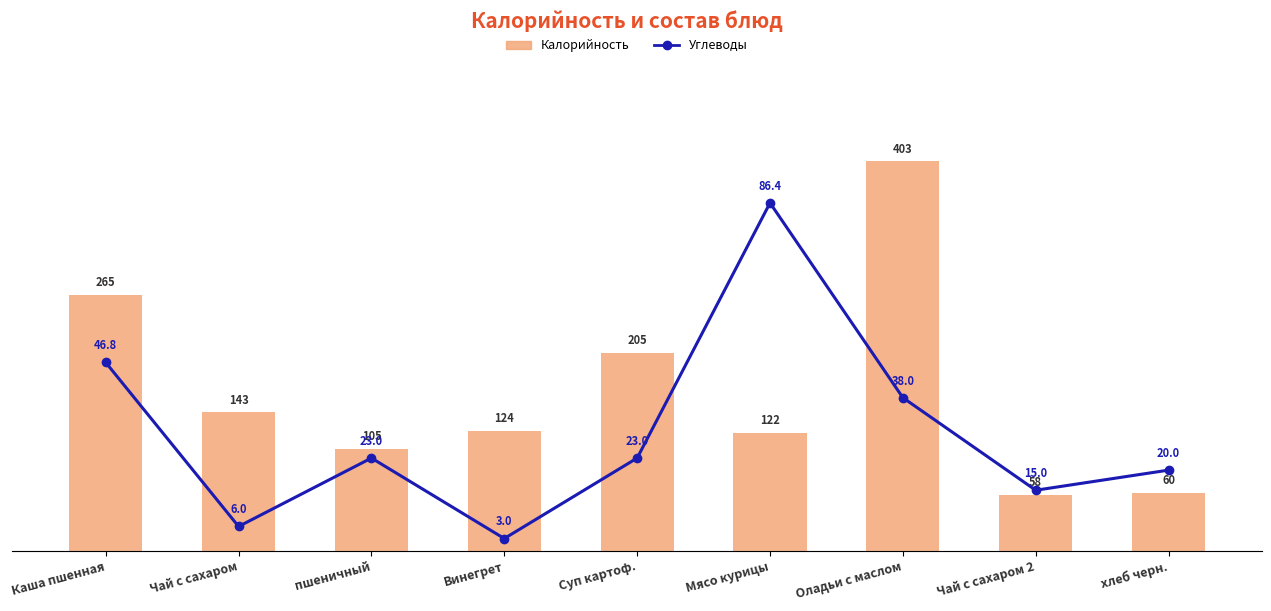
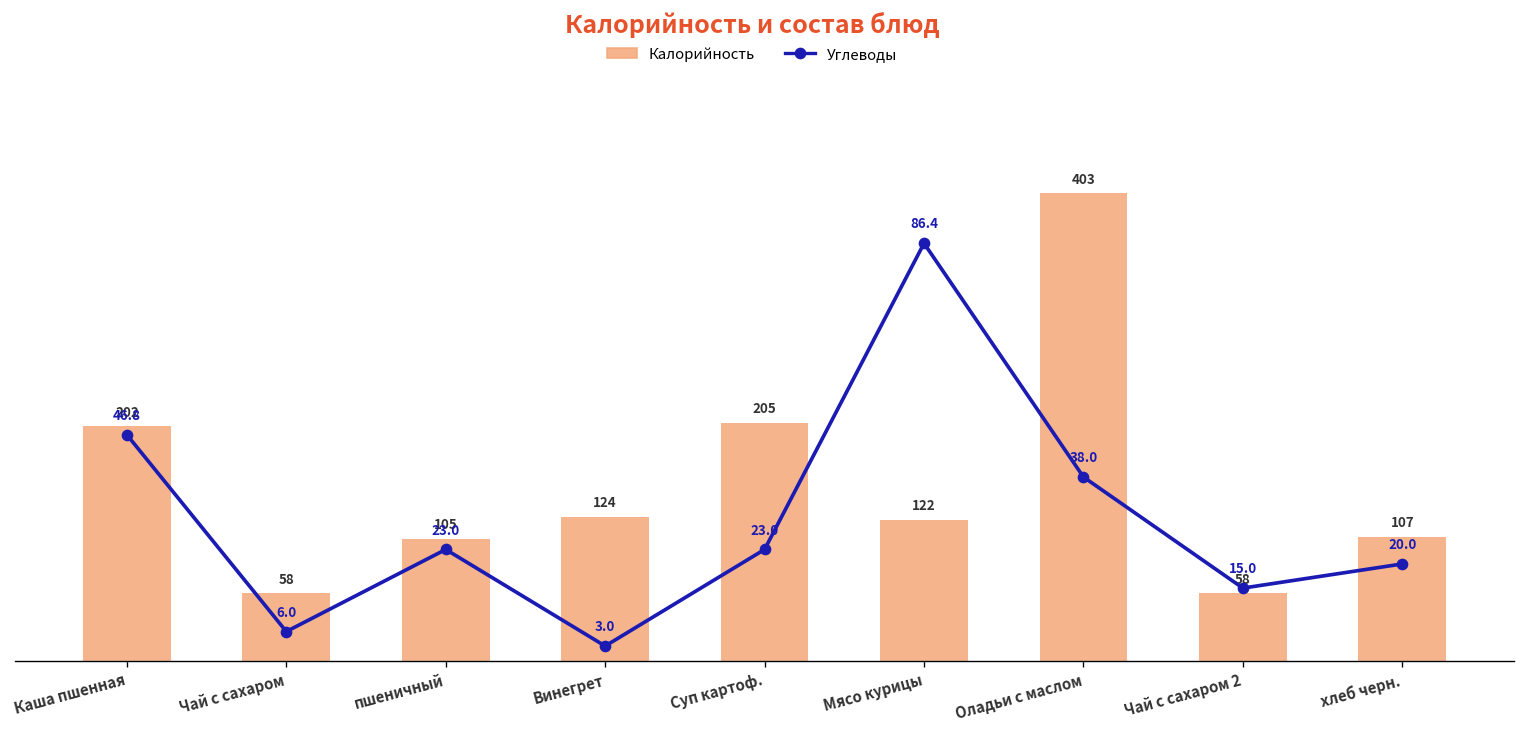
  {
    "Калорийность": {
-     "Каша пшенная": 265,
-     "Чай с сахаром": 143,
+     "Каша пшенная": 202,
+     "Чай с сахаром": 58,
      "Винегрет": 124,
      "Суп картоф.": 205,
      "Мясо курицы": 122,
      "Оладьи с маслом": 403,
-     "хлеб черн.": 60
+     "хлеб черн.": 107
    },
    "Углеводы": {
      "Чай с сахаром": 6.0,
      "Винегрет": 3.0,
      "Суп картоф.": 23.0,
      "Мясо курицы": 86.4,
      "Оладьи с маслом": 38.0,
      "хлеб черн.": 20.0
    }
  }
